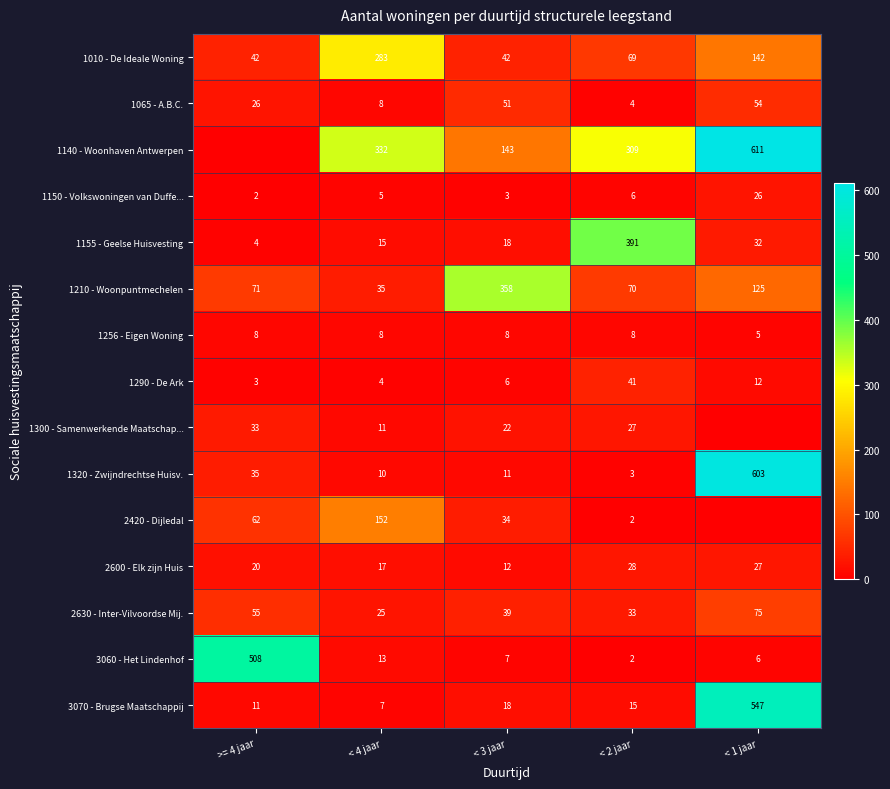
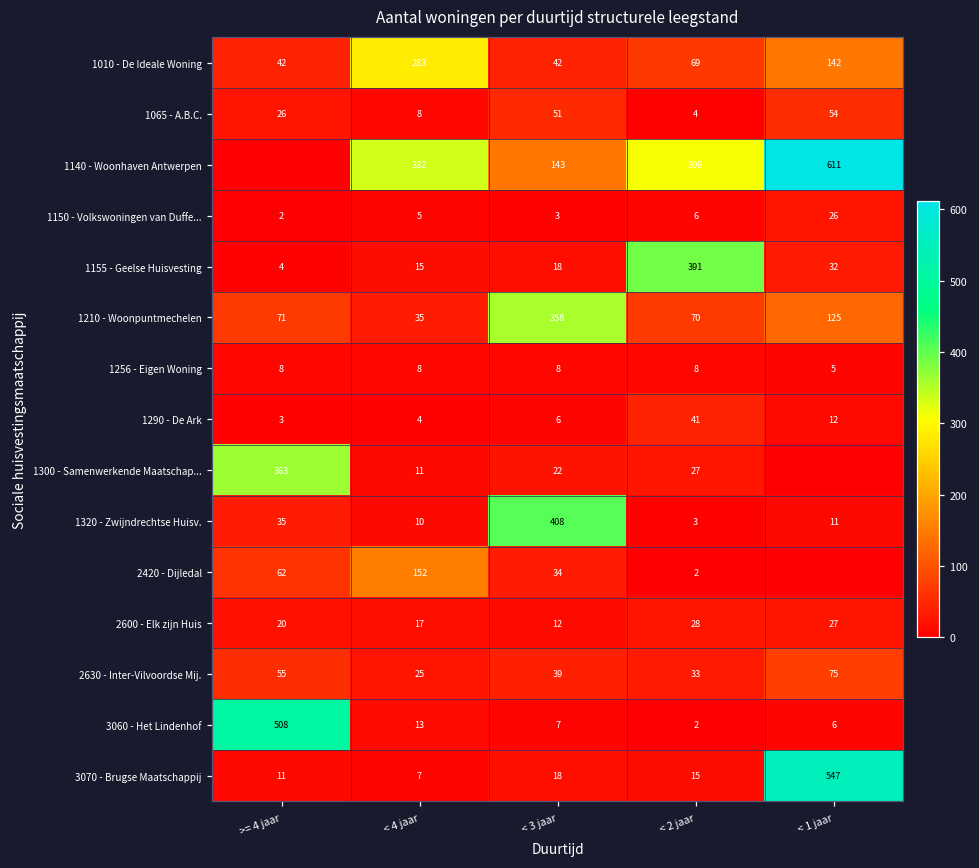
  {
    "1010 - De Ideale Woning": {
      ">= 4 jaar": 42,
      "< 4 jaar": 283,
      "< 3 jaar": 42,
      "< 2 jaar": 69,
      "< 1 jaar": 142
    },
    "1065 - A.B.C.": {
      ">= 4 jaar": 26,
      "< 4 jaar": 8,
      "< 3 jaar": 51,
      "< 2 jaar": 4,
      "< 1 jaar": 54
    },
    "1140 - Woonhaven Antwerpen": {
      "< 4 jaar": 332,
      "< 3 jaar": 143,
      "< 2 jaar": 309,
      "< 1 jaar": 611
    },
    "1150 - Volkswoningen van Duffe...": {
      ">= 4 jaar": 2,
      "< 4 jaar": 5,
      "< 3 jaar": 3,
      "< 2 jaar": 6,
      "< 1 jaar": 26
    },
    "1155 - Geelse Huisvesting": {
      ">= 4 jaar": 4,
      "< 4 jaar": 15,
      "< 3 jaar": 18,
      "< 2 jaar": 391,
      "< 1 jaar": 32
    },
    "1210 - Woonpuntmechelen": {
      ">= 4 jaar": 71,
      "< 4 jaar": 35,
      "< 3 jaar": 358,
      "< 2 jaar": 70,
      "< 1 jaar": 125
    },
    "1256 - Eigen Woning": {
      ">= 4 jaar": 8,
      "< 4 jaar": 8,
      "< 3 jaar": 8,
      "< 2 jaar": 8,
      "< 1 jaar": 5
    },
    "1290 - De Ark": {
      ">= 4 jaar": 3,
      "< 4 jaar": 4,
      "< 3 jaar": 6,
      "< 2 jaar": 41,
      "< 1 jaar": 12
    },
    "1300 - Samenwerkende Maatschap...": {
-     ">= 4 jaar": 33,
+     ">= 4 jaar": 363,
      "< 4 jaar": 11,
      "< 3 jaar": 22,
      "< 2 jaar": 27
    },
    "1320 - Zwijndrechtse Huisv.": {
      ">= 4 jaar": 35,
      "< 4 jaar": 10,
-     "< 3 jaar": 11,
+     "< 3 jaar": 408,
      "< 2 jaar": 3,
-     "< 1 jaar": 603
+     "< 1 jaar": 11
    },
    "2420 - Dijledal": {
      ">= 4 jaar": 62,
      "< 4 jaar": 152,
      "< 3 jaar": 34,
      "< 2 jaar": 2
    },
    "2600 - Elk zijn Huis": {
      ">= 4 jaar": 20,
      "< 4 jaar": 17,
      "< 3 jaar": 12,
      "< 2 jaar": 28,
      "< 1 jaar": 27
    },
    "2630 - Inter-Vilvoordse Mij.": {
      ">= 4 jaar": 55,
      "< 4 jaar": 25,
      "< 3 jaar": 39,
      "< 2 jaar": 33,
      "< 1 jaar": 75
    },
    "3060 - Het Lindenhof": {
      ">= 4 jaar": 508,
      "< 4 jaar": 13,
      "< 3 jaar": 7,
      "< 2 jaar": 2,
      "< 1 jaar": 6
    },
    "3070 - Brugse Maatschappij": {
      ">= 4 jaar": 11,
      "< 4 jaar": 7,
      "< 3 jaar": 18,
      "< 2 jaar": 15,
      "< 1 jaar": 547
    }
  }
